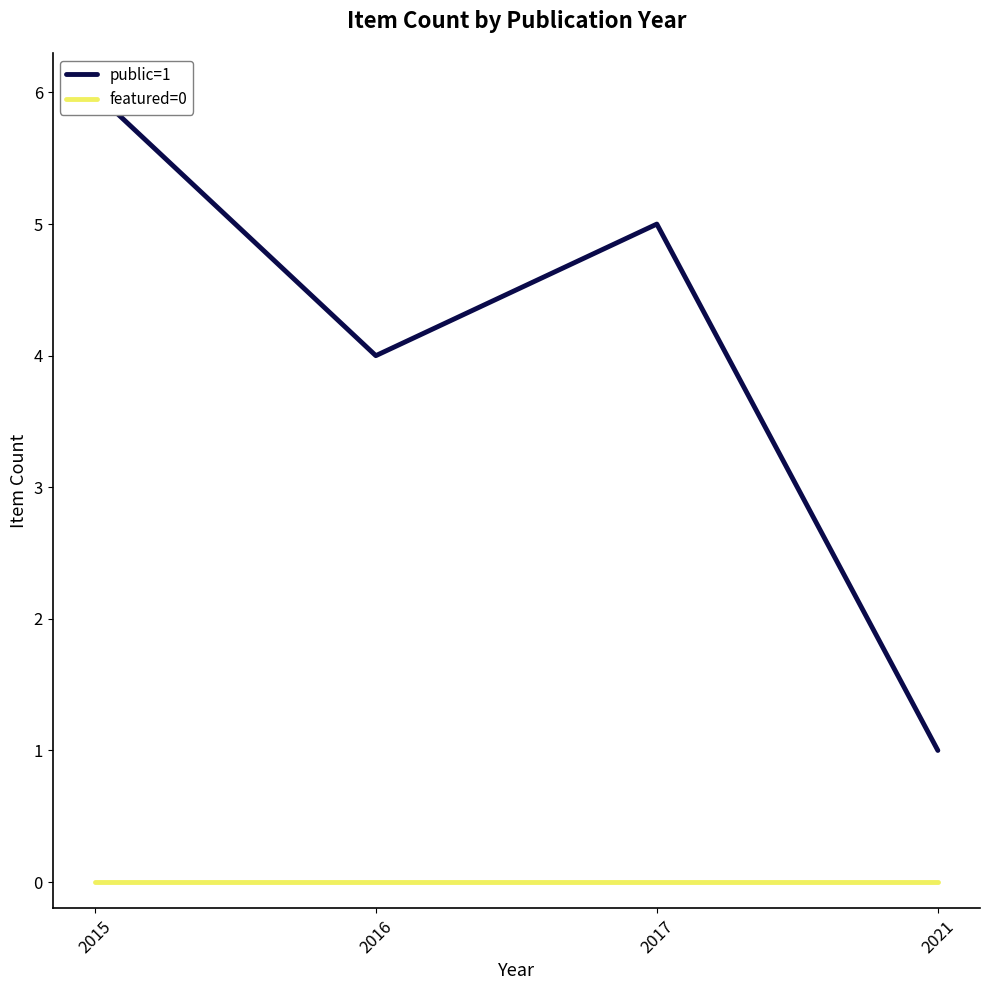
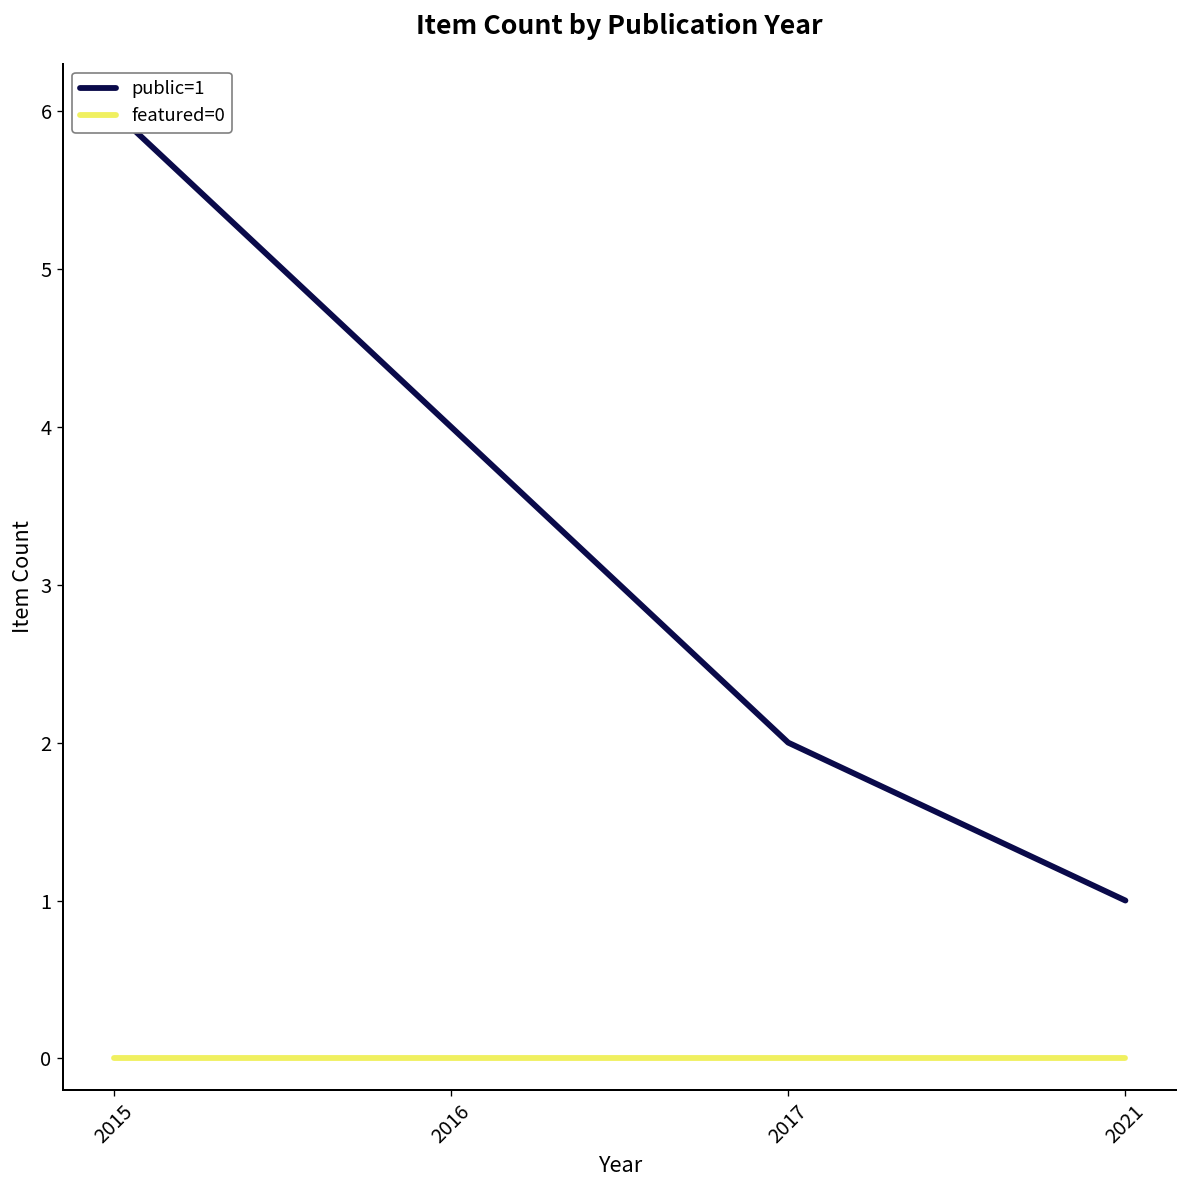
  {
    "public=1": {
      "2016": 4,
-     "2017": 5,
+     "2017": 2,
      "2021": 1
    },
    "featured=0": {
      "2015": 0,
      "2016": 0,
      "2017": 0,
      "2021": 0
    }
  }
